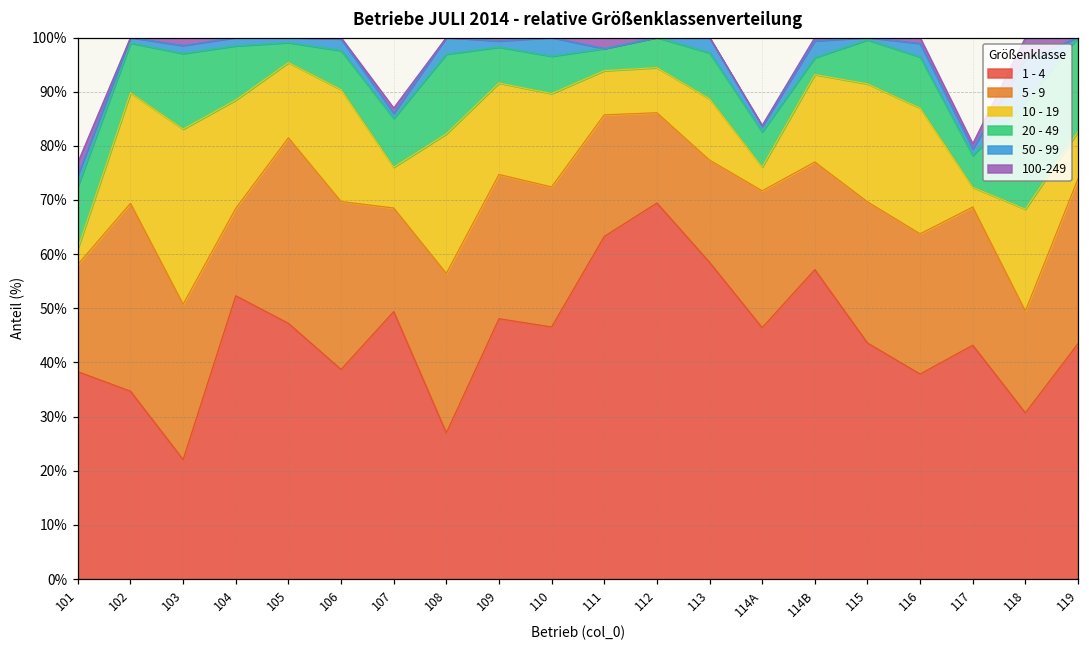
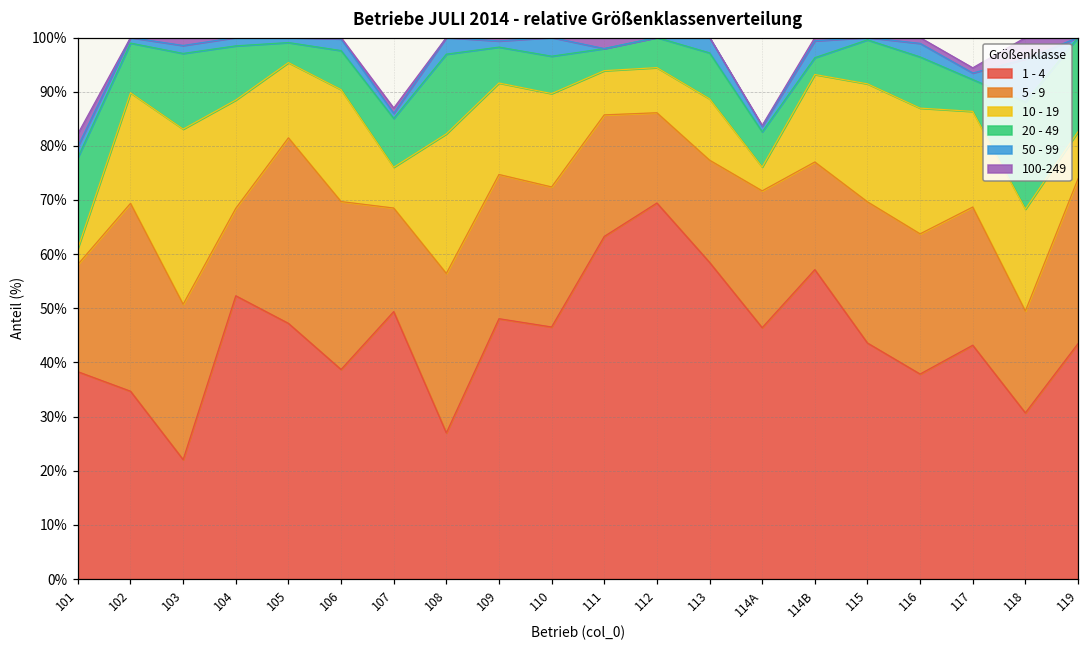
  {
    "10 - 19": {
      "101": "3%",
      "102": "20%",
      "103": "32%",
      "104": "20%",
      "105": "14%",
      "106": "21%",
      "107": "8%",
      "108": "26%",
      "109": "17%",
      "110": "17%",
      "111": "8%",
      "112": "8%",
      "113": "11%",
      "114A": "4%",
      "114B": "16%",
      "115": "22%",
      "116": "23%",
-     "117": "4%",
+     "117": "18%",
      "118": "19%",
      "119": "9%"
    },
    "20 - 49": {
-     "101": "11%",
+     "101": "17%",
      "102": "9%",
      "103": "14%",
      "104": "10%",
      "105": "4%",
      "106": "7%",
      "107": "9%",
      "108": "15%",
      "109": "7%",
      "110": "7%",
      "113": "8%",
      "114A": "7%",
      "114B": "3%",
      "116": "9%",
      "117": "6%"
    },
    "50 - 99": {
      "101": "2%",
      "103": "1%",
      "107": "1%",
      "109": "1%",
      "114B": "3%",
      "116": "3%",
      "117": "1%"
    },
    "100-249": {
      "101": "2%",
      "103": "1%",
      "107": "1%",
      "109": "1%",
      "111": "2%",
      "114B": "1%",
      "116": "1%",
      "117": "1%",
      "118": "4%"
    }
  }
